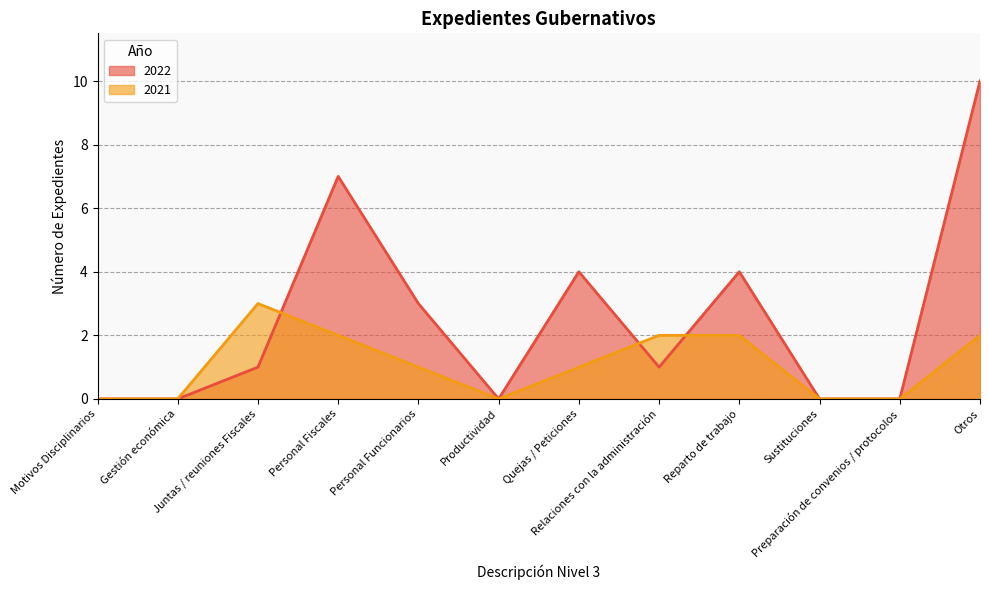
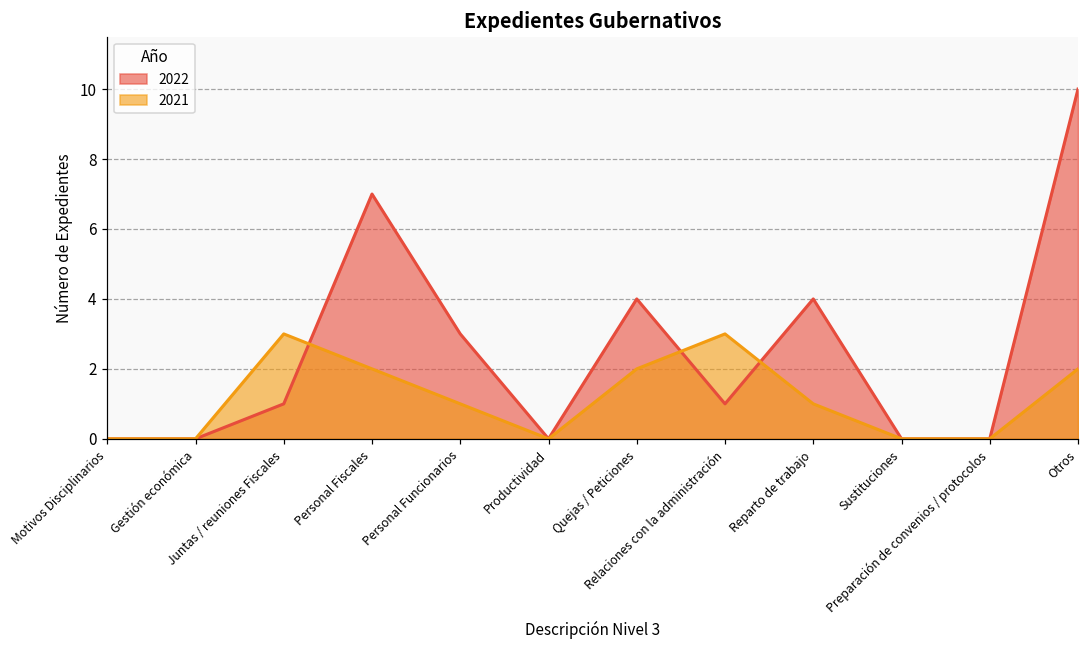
  {
    "2022": {
      "Juntas / reuniones Fiscales": 1,
      "Personal Fiscales": 7,
      "Personal Funcionarios": 3,
      "Quejas / Peticiones": 4,
      "Relaciones con la administración": 1,
      "Reparto de trabajo": 4,
      "Otros": 10
    },
    "2021": {
      "Juntas / reuniones Fiscales": 3,
      "Personal Fiscales": 2,
      "Personal Funcionarios": 1,
-     "Quejas / Peticiones": 1,
-     "Relaciones con la administración": 2,
-     "Reparto de trabajo": 2,
+     "Quejas / Peticiones": 2,
+     "Relaciones con la administración": 3,
+     "Reparto de trabajo": 1,
      "Otros": 2
    }
  }
